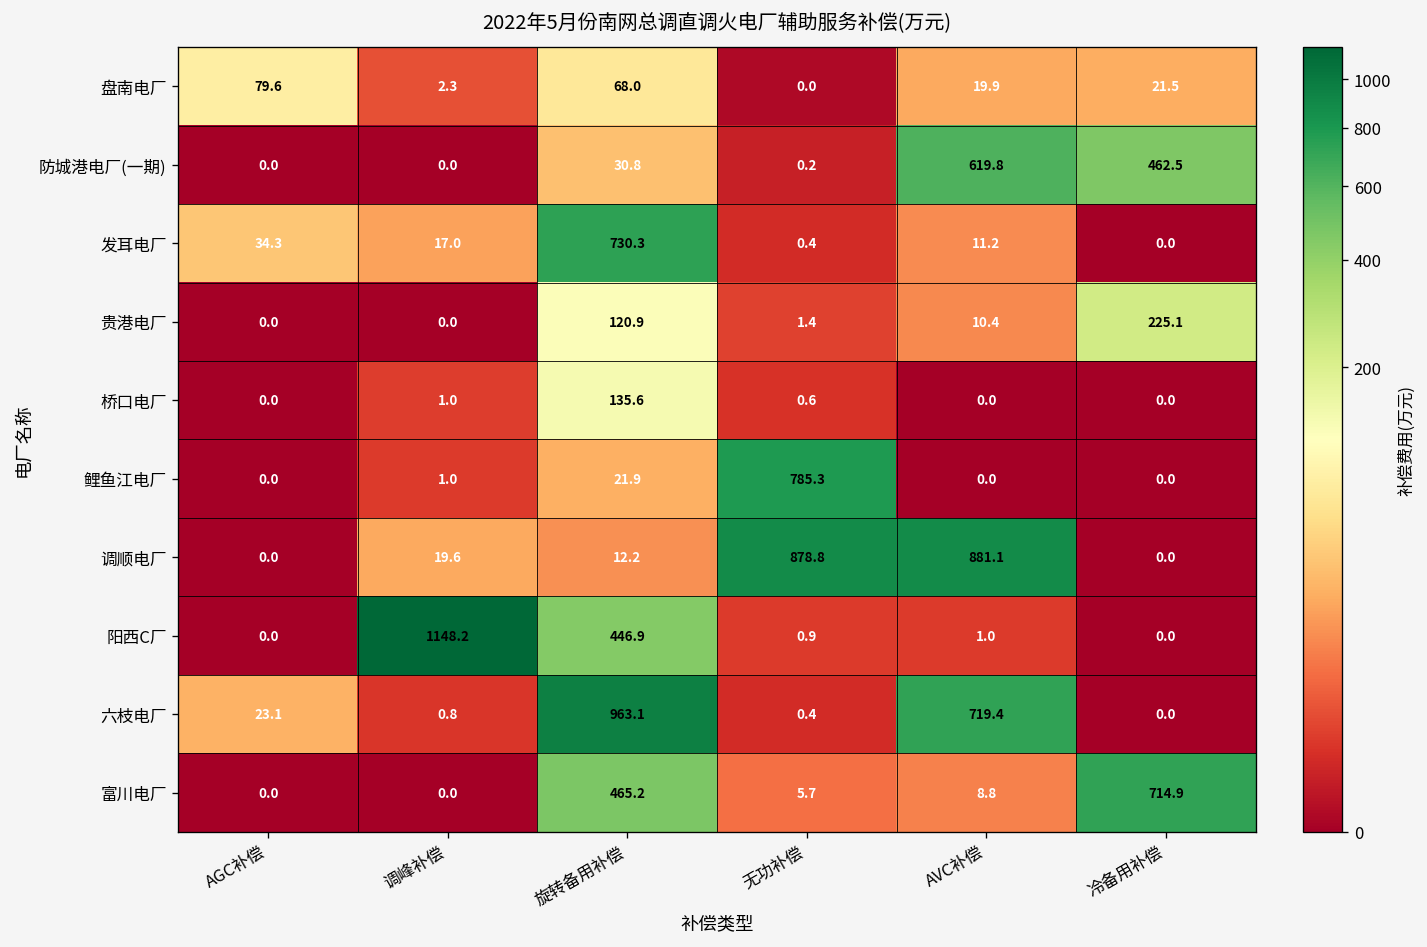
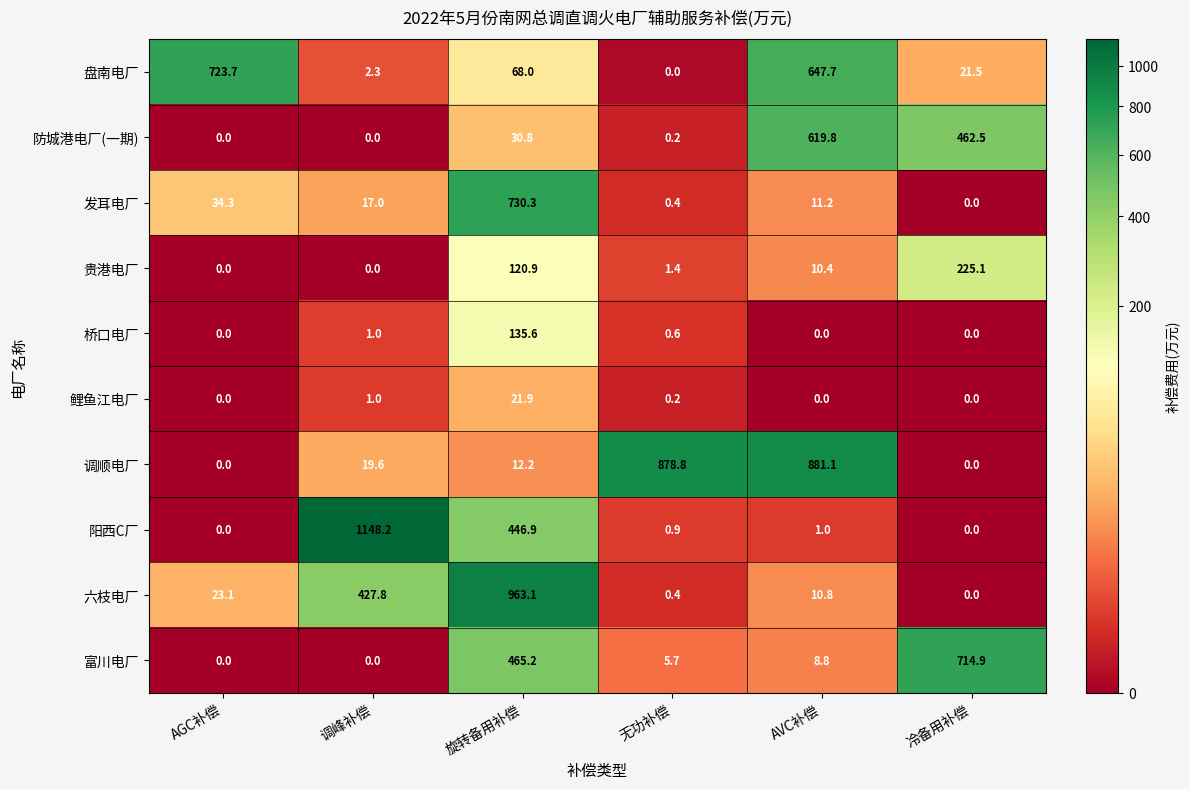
  {
    "盘南电厂": {
-     "AGC补偿": 79.6,
+     "AGC补偿": 723.7,
      "调峰补偿": 2.3,
      "旋转备用补偿": 68.0,
      "无功补偿": 0.0,
-     "AVC补偿": 19.9,
+     "AVC补偿": 647.7,
      "冷备用补偿": 21.5
    },
    "防城港电厂(一期)": {
      "AGC补偿": 0.0,
      "调峰补偿": 0.0,
      "旋转备用补偿": 30.8,
      "无功补偿": 0.2,
      "AVC补偿": 619.8,
      "冷备用补偿": 462.5
    },
    "发耳电厂": {
      "AGC补偿": 34.3,
      "调峰补偿": 17.0,
      "旋转备用补偿": 730.3,
      "无功补偿": 0.4,
      "AVC补偿": 11.2,
      "冷备用补偿": 0.0
    },
    "贵港电厂": {
      "AGC补偿": 0.0,
      "调峰补偿": 0.0,
      "旋转备用补偿": 120.9,
      "无功补偿": 1.4,
      "AVC补偿": 10.4,
      "冷备用补偿": 225.1
    },
    "桥口电厂": {
      "AGC补偿": 0.0,
      "调峰补偿": 1.0,
      "旋转备用补偿": 135.6,
      "无功补偿": 0.6,
      "AVC补偿": 0.0,
      "冷备用补偿": 0.0
    },
    "鲤鱼江电厂": {
      "AGC补偿": 0.0,
      "调峰补偿": 1.0,
      "旋转备用补偿": 21.9,
-     "无功补偿": 785.3,
+     "无功补偿": 0.2,
      "AVC补偿": 0.0,
      "冷备用补偿": 0.0
    },
    "调顺电厂": {
      "AGC补偿": 0.0,
      "调峰补偿": 19.6,
      "旋转备用补偿": 12.2,
      "无功补偿": 878.8,
      "AVC补偿": 881.1,
      "冷备用补偿": 0.0
    },
    "阳西C厂": {
      "AGC补偿": 0.0,
      "调峰补偿": 1148.2,
      "旋转备用补偿": 446.9,
      "无功补偿": 0.9,
      "AVC补偿": 1.0,
      "冷备用补偿": 0.0
    },
    "六枝电厂": {
      "AGC补偿": 23.1,
-     "调峰补偿": 0.8,
+     "调峰补偿": 427.8,
      "旋转备用补偿": 963.1,
      "无功补偿": 0.4,
-     "AVC补偿": 719.4,
+     "AVC补偿": 10.8,
      "冷备用补偿": 0.0
    },
    "富川电厂": {
      "AGC补偿": 0.0,
      "调峰补偿": 0.0,
      "旋转备用补偿": 465.2,
      "无功补偿": 5.7,
      "AVC补偿": 8.8,
      "冷备用补偿": 714.9
    }
  }
